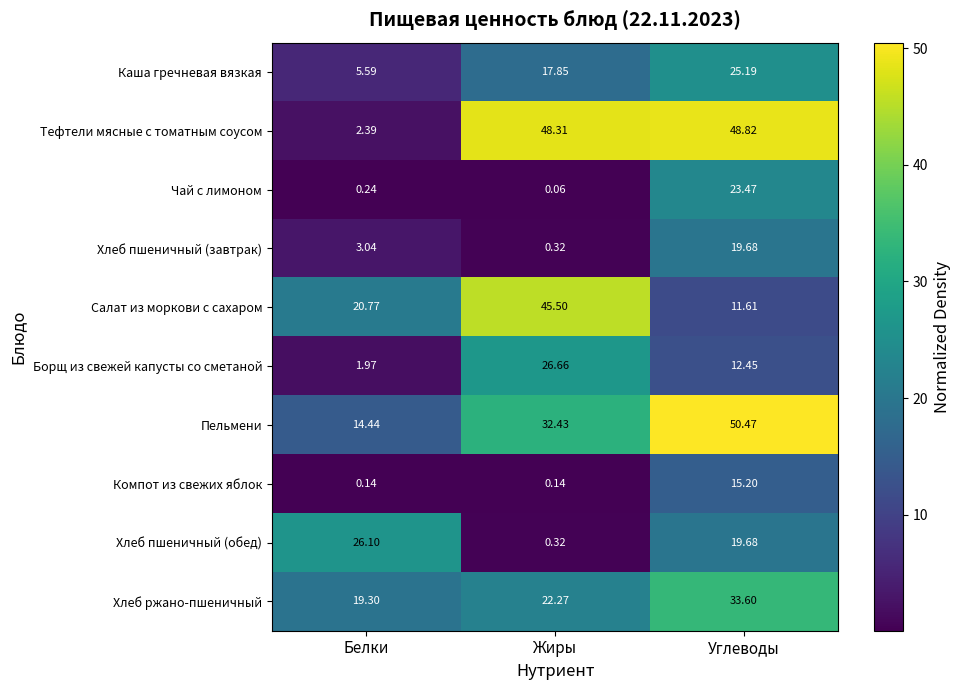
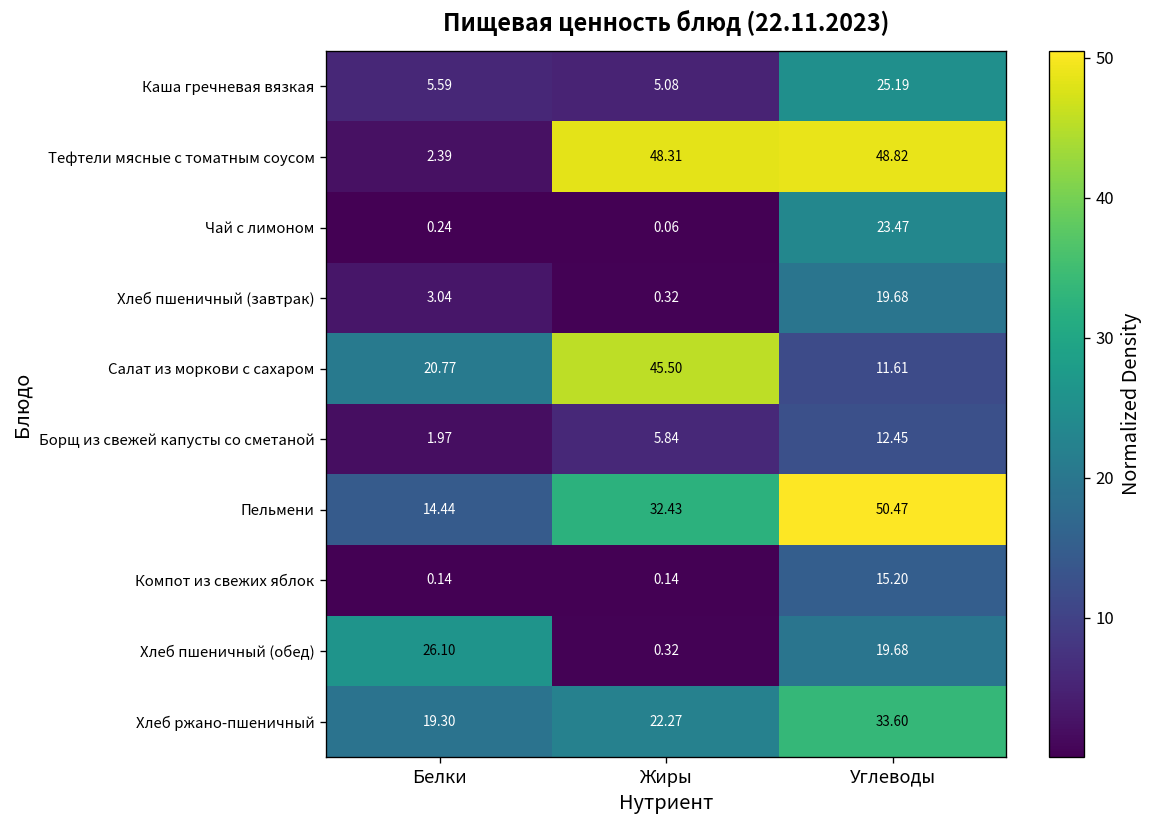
  {
    "Каша гречневая вязкая": {
      "Белки": 5.59,
-     "Жиры": 17.85,
+     "Жиры": 5.08,
      "Углеводы": 25.19
    },
    "Тефтели мясные с томатным соусом": {
      "Белки": 2.39,
      "Жиры": 48.31,
      "Углеводы": 48.82
    },
    "Чай с лимоном": {
      "Белки": 0.24,
      "Жиры": 0.06,
      "Углеводы": 23.47
    },
    "Хлеб пшеничный (завтрак)": {
      "Белки": 3.04,
      "Жиры": 0.32,
      "Углеводы": 19.68
    },
    "Салат из моркови с сахаром": {
      "Белки": 20.77,
      "Жиры": 45.50,
      "Углеводы": 11.61
    },
    "Борщ из свежей капусты со сметаной": {
      "Белки": 1.97,
-     "Жиры": 26.66,
+     "Жиры": 5.84,
      "Углеводы": 12.45
    },
    "Пельмени": {
      "Белки": 14.44,
      "Жиры": 32.43,
      "Углеводы": 50.47
    },
    "Компот из свежих яблок": {
      "Белки": 0.14,
      "Жиры": 0.14,
      "Углеводы": 15.20
    },
    "Хлеб пшеничный (обед)": {
      "Белки": 26.10,
      "Жиры": 0.32,
      "Углеводы": 19.68
    },
    "Хлеб ржано-пшеничный": {
      "Белки": 19.30,
      "Жиры": 22.27,
      "Углеводы": 33.60
    }
  }
